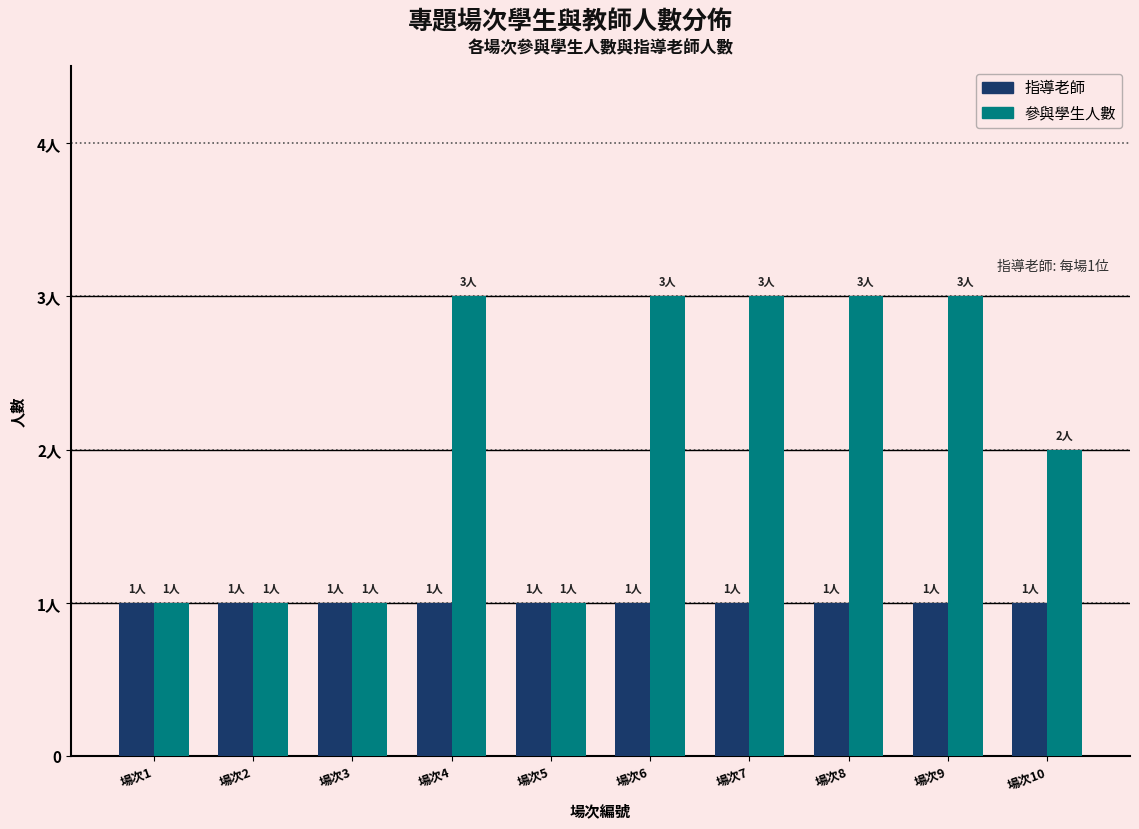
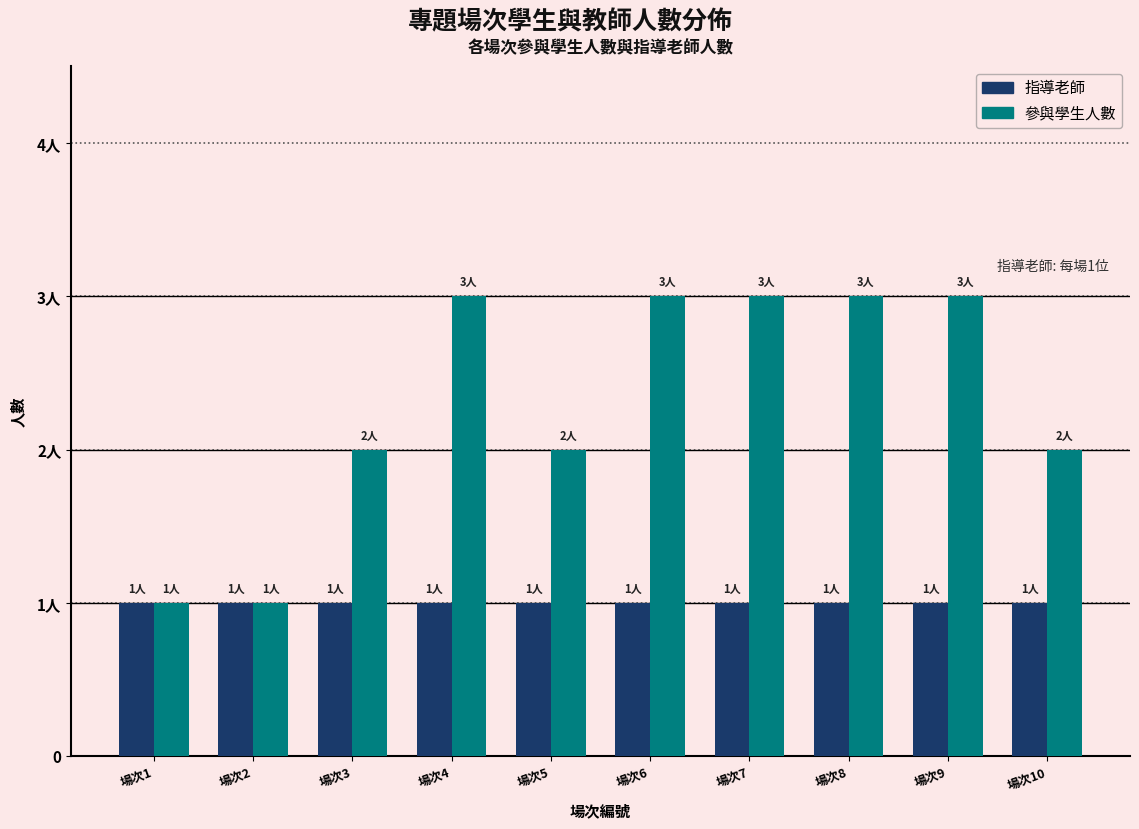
  {
    "指導老師": {
      "場次1": "1人",
      "場次2": "1人",
      "場次3": "1人",
      "場次4": "1人",
      "場次5": "1人",
      "場次6": "1人",
      "場次7": "1人",
      "場次8": "1人",
      "場次9": "1人",
      "場次10": "1人"
    },
    "參與學生人數": {
      "場次1": "1人",
      "場次2": "1人",
-     "場次3": "1人",
+     "場次3": "2人",
      "場次4": "3人",
-     "場次5": "1人",
+     "場次5": "2人",
      "場次6": "3人",
      "場次7": "3人",
      "場次8": "3人",
      "場次9": "3人",
      "場次10": "2人"
    }
  }
